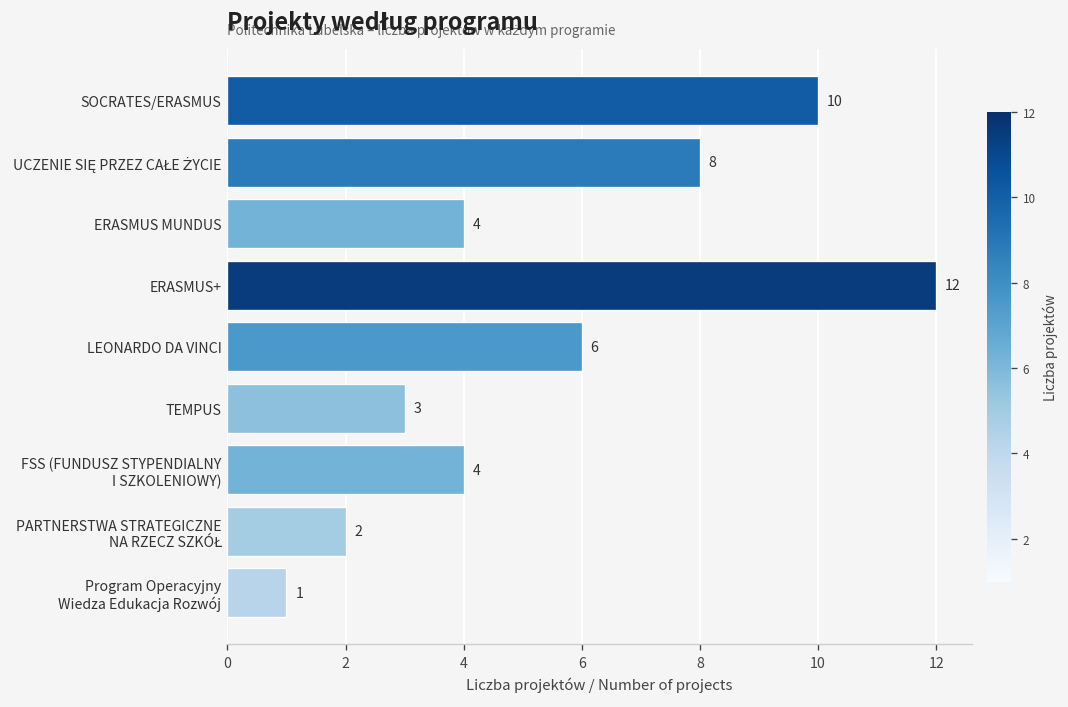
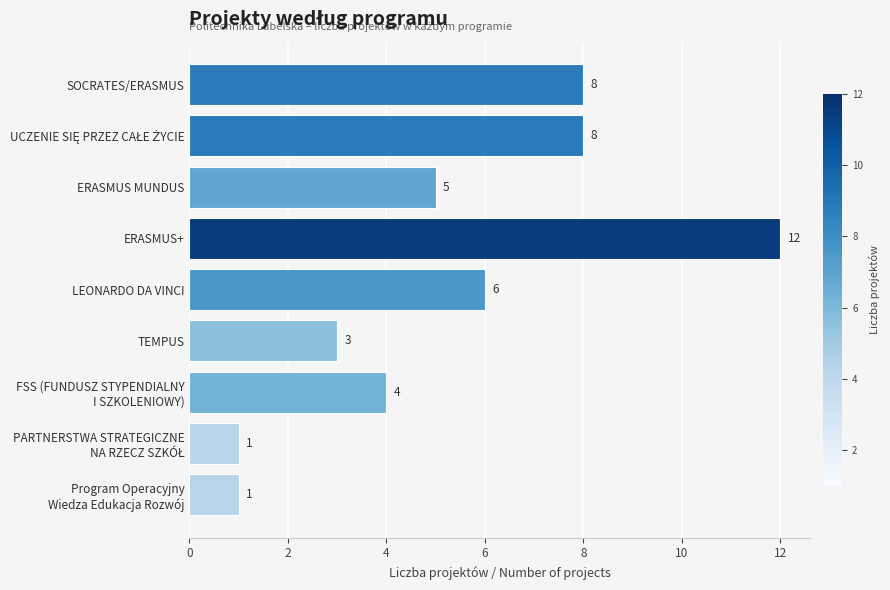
  {
-   "SOCRATES/ERASMUS": 10,
+   "SOCRATES/ERASMUS": 8,
    "UCZENIE SIĘ PRZEZ CAŁE ŻYCIE": 8,
-   "ERASMUS MUNDUS": 4,
+   "ERASMUS MUNDUS": 5,
    "ERASMUS+": 12,
    "LEONARDO DA VINCI": 6,
    "TEMPUS": 3,
    "FSS (FUNDUSZ STYPENDIALNY I SZKOLENIOWY)": 4,
-   "PARTNERSTWA STRATEGICZNE NA RZECZ SZKÓŁ": 2,
+   "PARTNERSTWA STRATEGICZNE NA RZECZ SZKÓŁ": 1,
    "Program Operacyjny Wiedza Edukacja Rozwój": 1
  }
